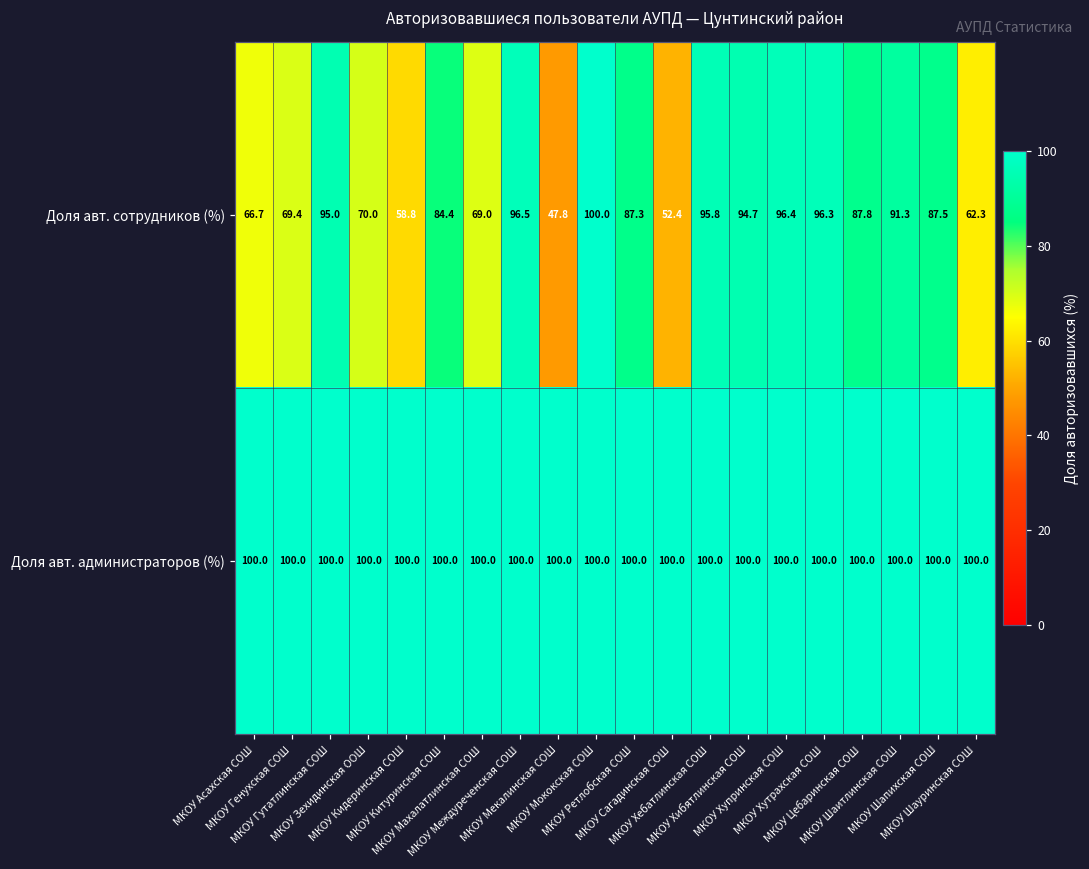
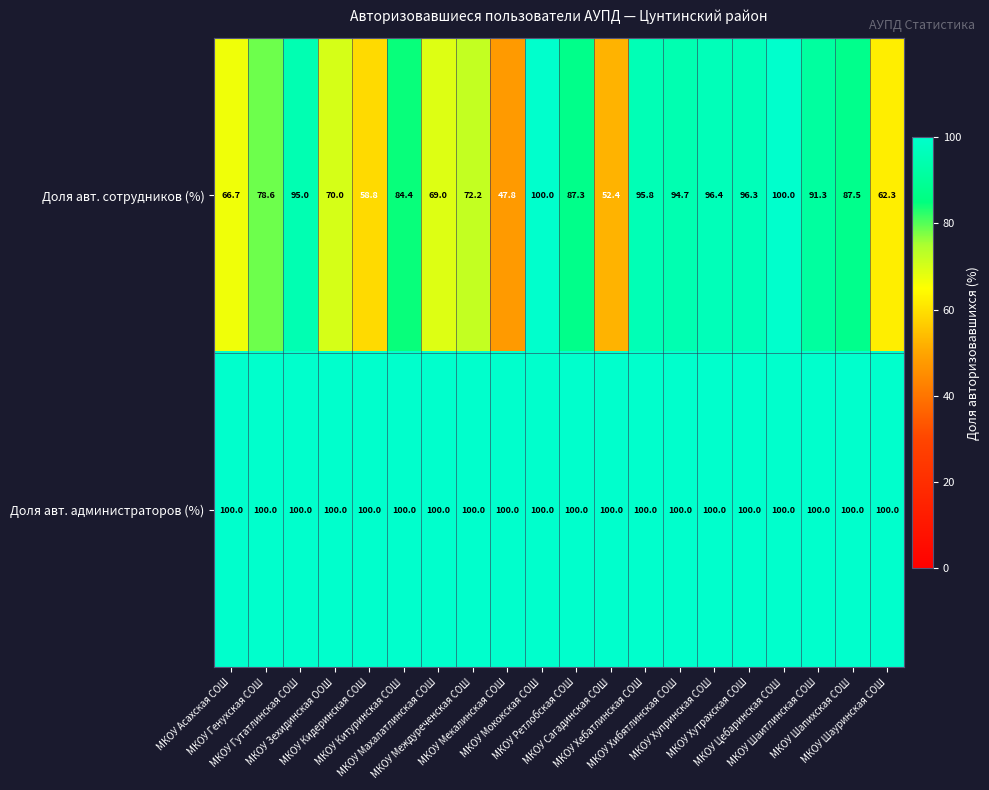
  {
    "Доля авт. сотрудников (%)": {
      "МКОУ Асахская СОШ": 66.7,
-     "МКОУ Генухская СОШ": 69.4,
+     "МКОУ Генухская СОШ": 78.6,
      "МКОУ Гутатлинская СОШ": 95.0,
      "МКОУ Зехидинская ООШ": 70.0,
      "МКОУ Кидеринская СОШ": 58.8,
      "МКОУ Китуринская СОШ": 84.4,
      "МКОУ Махалатлинская СОШ": 69.0,
-     "МКОУ Междуреченская СОШ": 96.5,
+     "МКОУ Междуреченская СОШ": 72.2,
      "МКОУ Мекалинская СОШ": 47.8,
      "МКОУ Мококская СОШ": 100.0,
      "МКОУ Ретлобская СОШ": 87.3,
      "МКОУ Сагадинская СОШ": 52.4,
      "МКОУ Хебатлинская СОШ": 95.8,
      "МКОУ Хибятлинская СОШ": 94.7,
      "МКОУ Хупринская СОШ": 96.4,
      "МКОУ Хутрахская СОШ": 96.3,
-     "МКОУ Цебаринская СОШ": 87.8,
+     "МКОУ Цебаринская СОШ": 100.0,
      "МКОУ Шаитлинская СОШ": 91.3,
      "МКОУ Шапихская СОШ": 87.5,
      "МКОУ Шауринская СОШ": 62.3
    },
    "Доля авт. администраторов (%)": {
      "МКОУ Асахская СОШ": 100.0,
      "МКОУ Генухская СОШ": 100.0,
      "МКОУ Гутатлинская СОШ": 100.0,
      "МКОУ Зехидинская ООШ": 100.0,
      "МКОУ Кидеринская СОШ": 100.0,
      "МКОУ Китуринская СОШ": 100.0,
      "МКОУ Махалатлинская СОШ": 100.0,
      "МКОУ Междуреченская СОШ": 100.0,
      "МКОУ Мекалинская СОШ": 100.0,
      "МКОУ Мококская СОШ": 100.0,
      "МКОУ Ретлобская СОШ": 100.0,
      "МКОУ Сагадинская СОШ": 100.0,
      "МКОУ Хебатлинская СОШ": 100.0,
      "МКОУ Хибятлинская СОШ": 100.0,
      "МКОУ Хупринская СОШ": 100.0,
      "МКОУ Хутрахская СОШ": 100.0,
      "МКОУ Цебаринская СОШ": 100.0,
      "МКОУ Шаитлинская СОШ": 100.0,
      "МКОУ Шапихская СОШ": 100.0,
      "МКОУ Шауринская СОШ": 100.0
    }
  }
